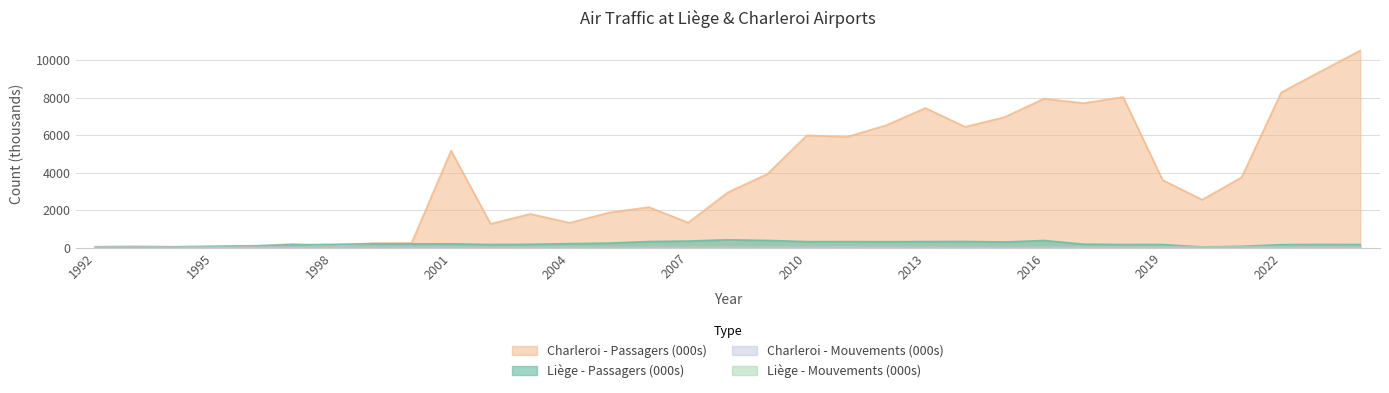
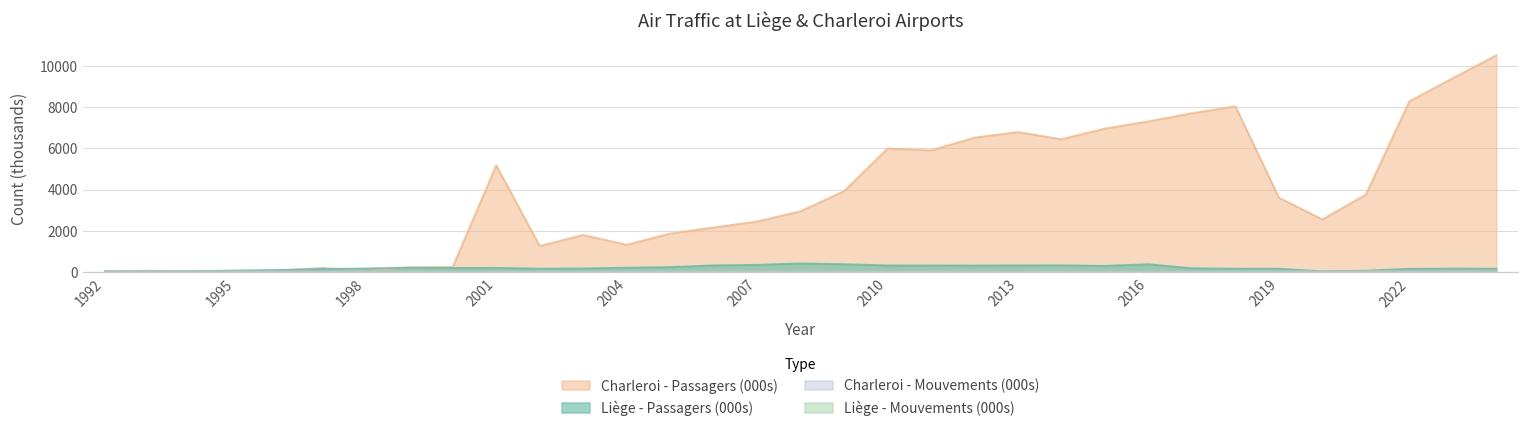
  {
    "Charleroi - Passagers (000s)": {
      "2001": 5200,
      "2004": 1300,
-     "2007": 1300,
+     "2007": 2500,
      "2010": 6000,
-     "2013": 7400,
-     "2016": 7900,
+     "2013": 6800,
+     "2016": 7300,
      "2019": 3600,
      "2022": 8300
    },
    "Liège - Passagers (000s)": {
      "2001": 200,
      "2004": 200,
      "2007": 400,
      "2010": 300,
      "2013": 300,
      "2016": 400
    }
  }
